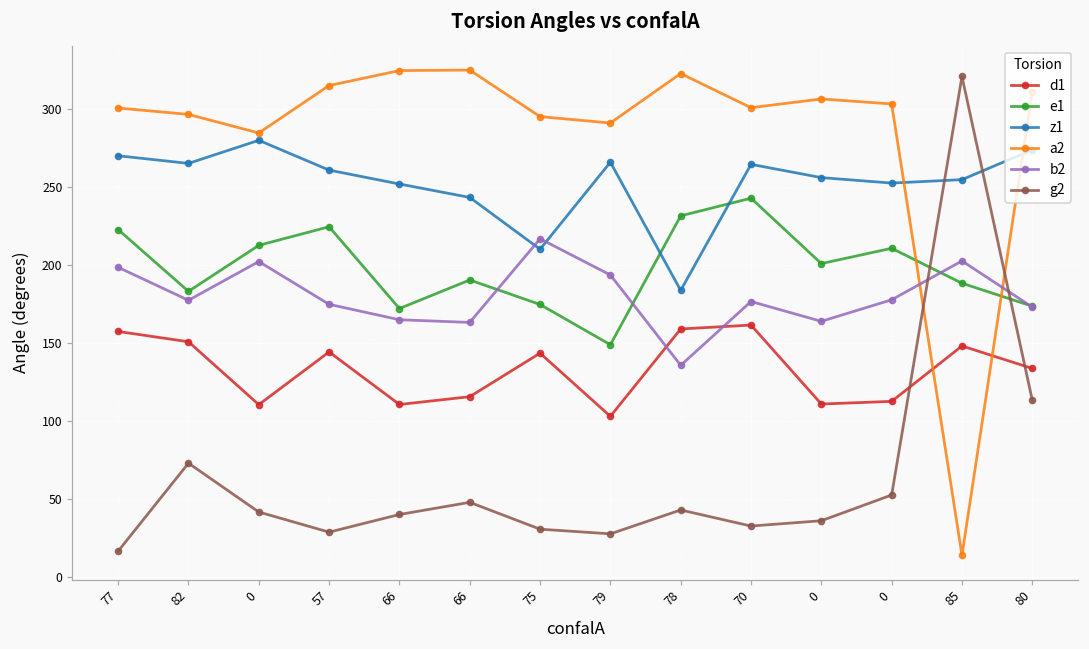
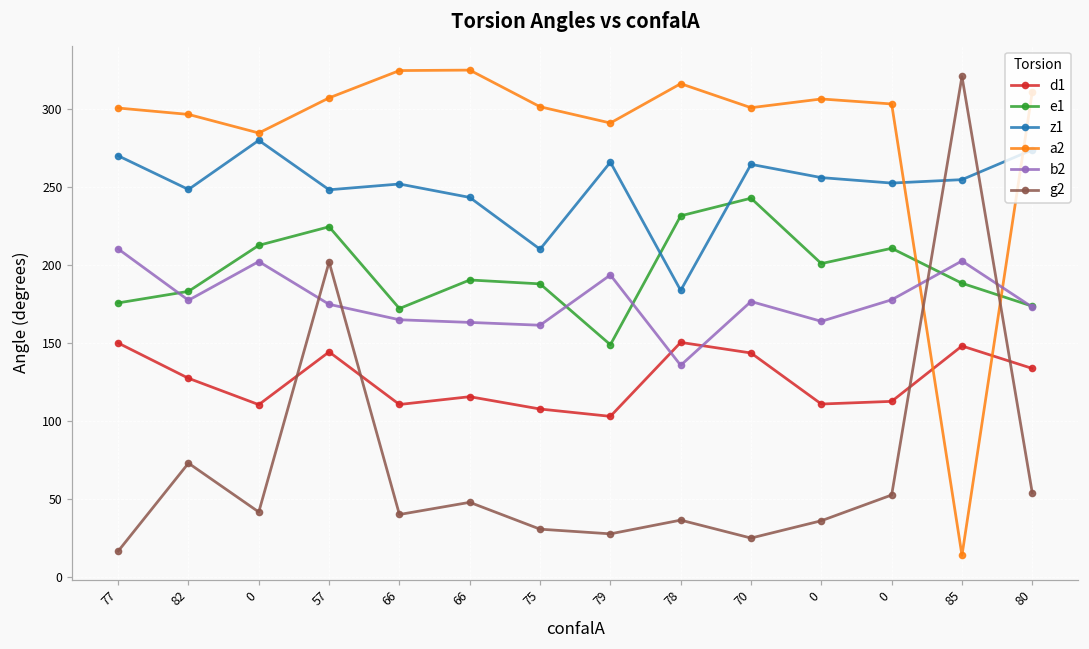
  {
    "d1": {
-     "77": 157,
-     "82": 151,
+     "77": 150,
+     "82": 127,
      "57": 144,
-     "75": 143,
+     "75": 108,
      "79": 103,
-     "78": 159,
-     "70": 161,
+     "78": 150,
+     "70": 144,
      "85": 148,
      "80": 134
    },
    "e1": {
-     "77": 223,
+     "77": 176,
      "82": 183,
      "57": 224,
-     "75": 175,
+     "75": 188,
      "79": 149,
      "78": 231,
      "70": 243,
      "85": 188
    },
    "z1": {
      "77": 270,
-     "82": 265,
-     "57": 261,
+     "82": 248,
+     "57": 248,
      "75": 210,
      "79": 266,
      "78": 184,
      "70": 264,
      "85": 255
    },
    "a2": {
      "77": 301,
      "82": 296,
-     "57": 315,
-     "75": 295,
+     "57": 307,
+     "75": 301,
      "79": 291,
-     "78": 323,
+     "78": 316,
      "70": 301,
      "85": 14
    },
    "b2": {
-     "77": 198,
+     "77": 210,
      "82": 177,
      "57": 175,
-     "75": 217,
+     "75": 161,
      "79": 194,
      "78": 136,
      "70": 177,
      "85": 203
    },
    "g2": {
      "77": 17,
      "82": 73,
-     "57": 29,
+     "57": 202,
      "75": 31,
      "79": 28,
-     "78": 43,
-     "70": 33,
+     "78": 36,
+     "70": 25,
      "85": 321,
-     "80": 113
+     "80": 54
    }
  }
